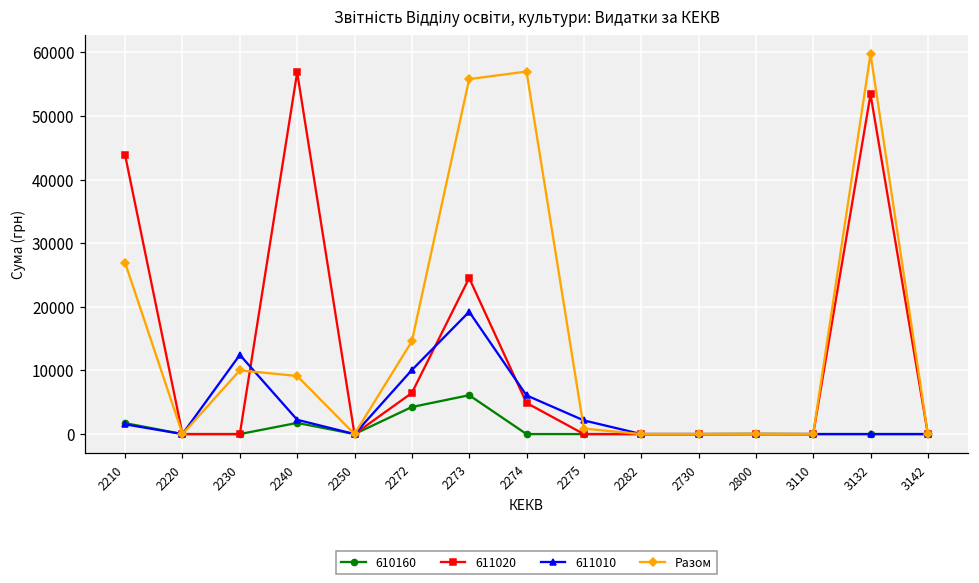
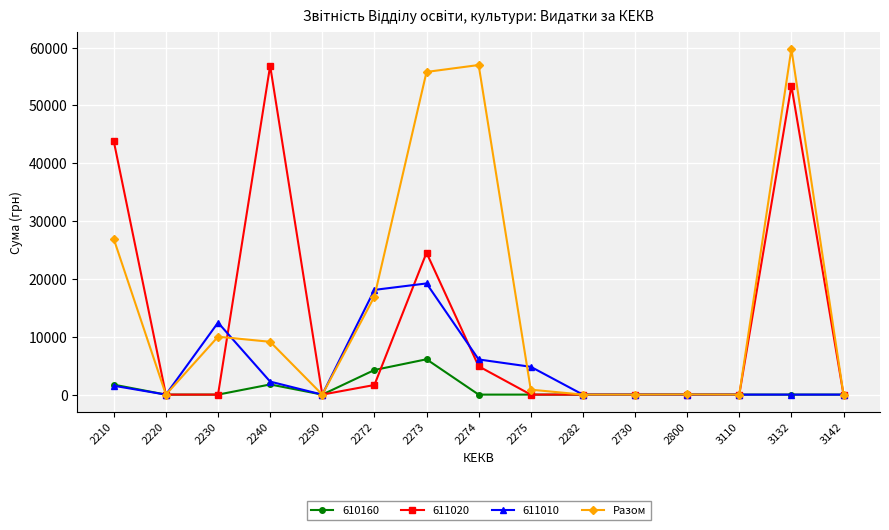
  {
    "610160": {
      "2240": 2000,
      "2272": 4000,
      "2273": 6000,
      "2274": 0
    },
    "611020": {
      "2210": 44000,
      "2240": 57000,
-     "2272": 6000,
+     "2272": 2000,
      "2273": 25000,
      "2274": 5000,
      "3132": 53000
    },
    "611010": {
      "2230": 12000,
      "2240": 2000,
-     "2272": 10000,
+     "2272": 18000,
      "2273": 19000,
      "2274": 6000,
-     "2275": 2000
+     "2275": 5000
    },
    "Разом": {
      "2210": 27000,
      "2230": 10000,
      "2240": 9000,
-     "2272": 15000,
+     "2272": 17000,
      "2273": 56000,
      "2274": 57000,
      "2275": 1000,
      "3132": 60000
    }
  }
